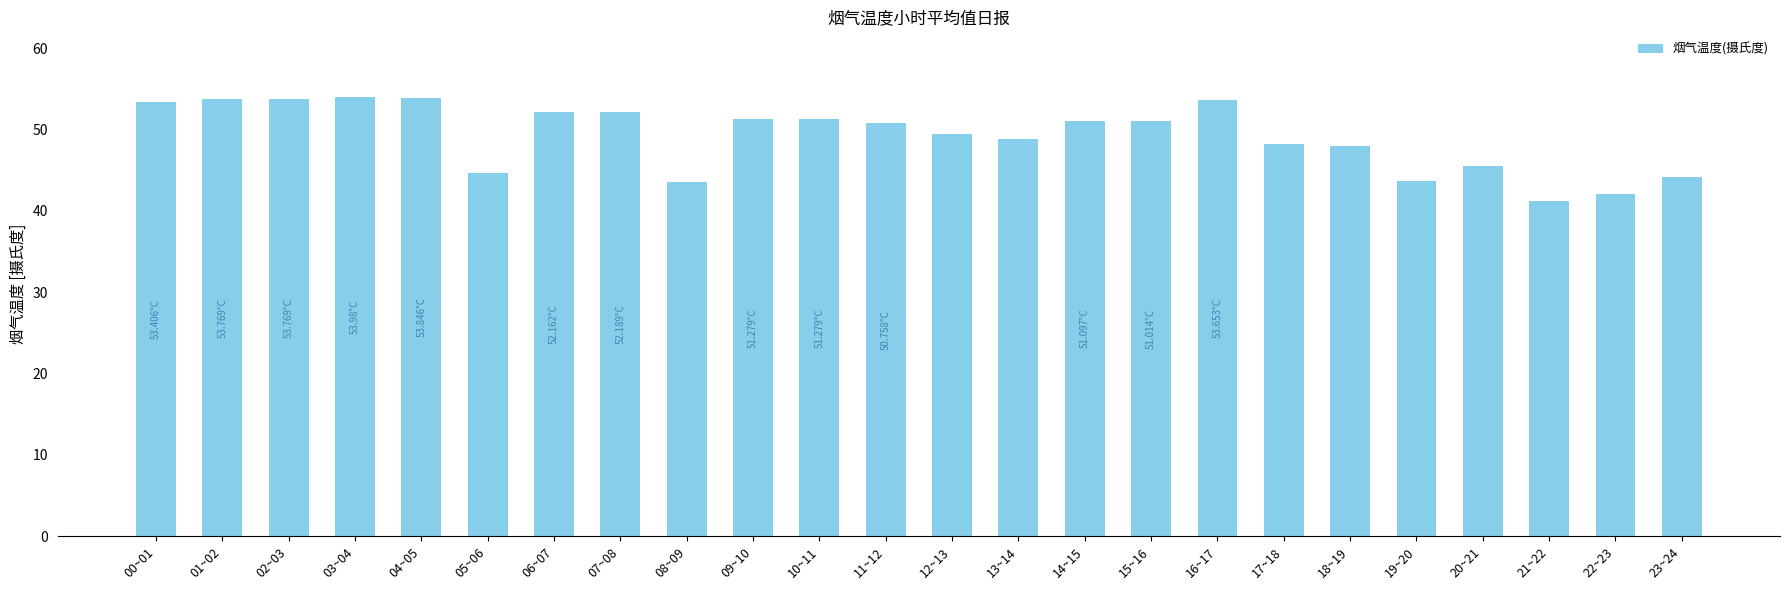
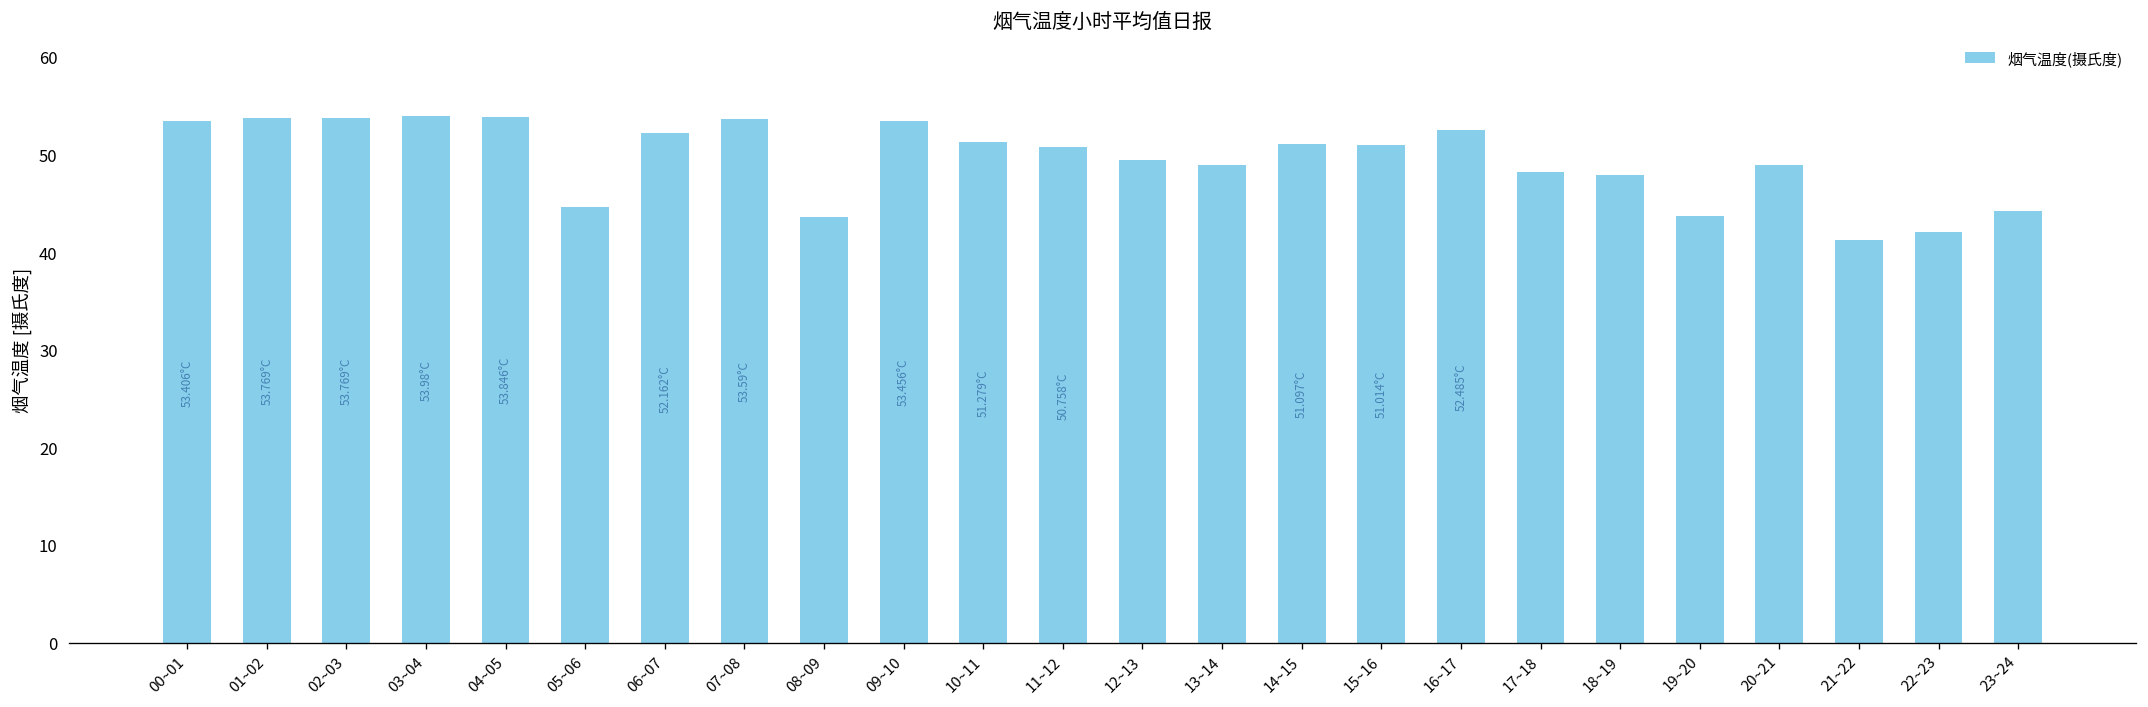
  {
    "00~01": "53.406°C",
    "01~02": "53.769°C",
    "02~03": "53.769°C",
    "03~04": "53.98°C",
    "04~05": "53.846°C",
    "06~07": "52.162°C",
-   "07~08": "52.189°C",
-   "09~10": "51.279°C",
+   "07~08": "53.59°C",
+   "09~10": "53.456°C",
    "10~11": "51.279°C",
    "11~12": "50.758°C",
    "14~15": "51.097°C",
    "15~16": "51.014°C",
-   "16~17": "53.653°C",
-   "20~21": "45"
+   "16~17": "52.485°C",
+   "20~21": "49"
  }
